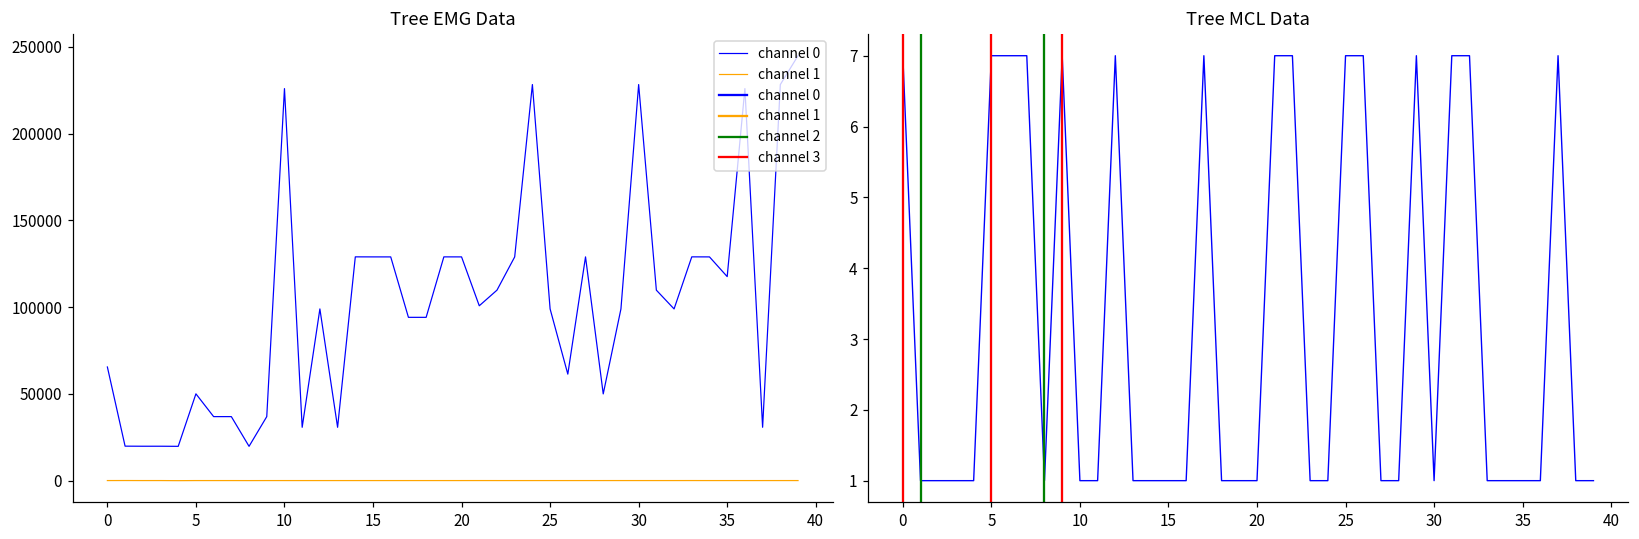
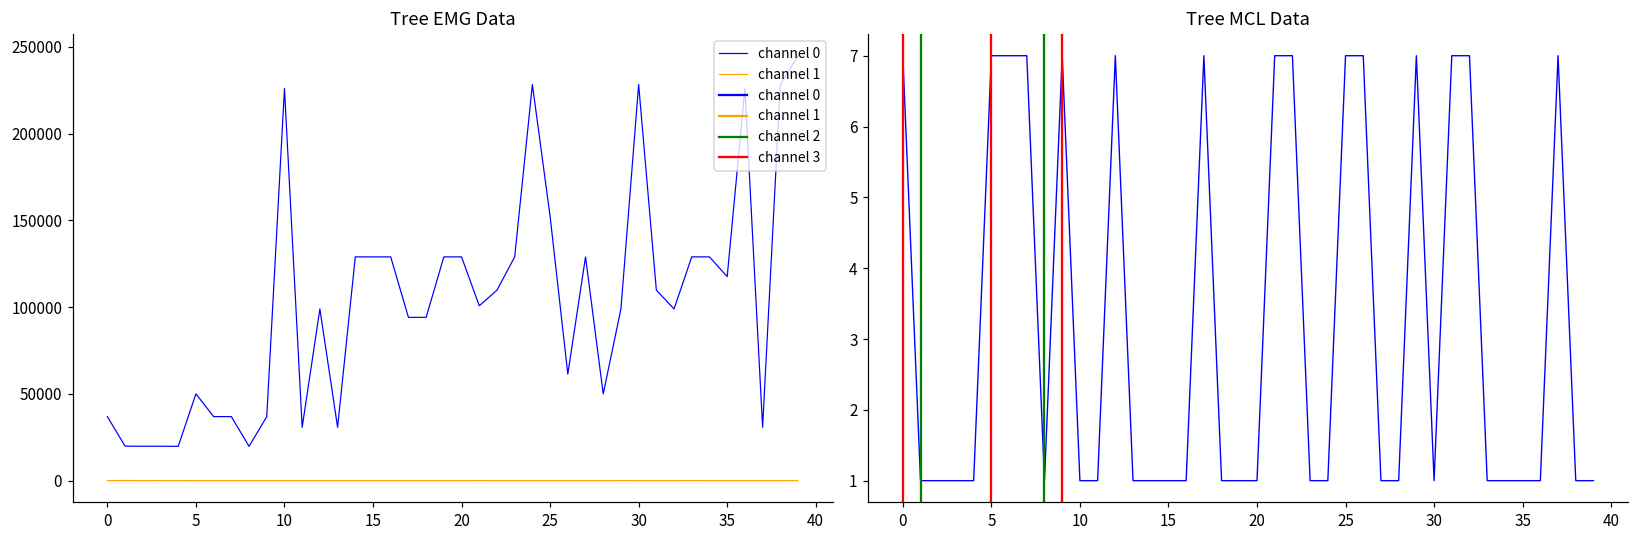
  {
    "Tree EMG Data": {
      "channel 0": {
-       "0": 65000,
+       "0": 37000,
        "5": 50000,
        "10": 226000,
        "15": 129000,
        "20": 129000,
-       "25": 99000,
+       "25": 152000,
        "30": 228000,
        "35": 118000
      },
      "channel 1": {
        "0": 0,
        "5": 0,
        "10": 0,
        "15": 0,
        "20": 0,
        "25": 0,
        "30": 0,
        "35": 0
      }
    },
    "Tree MCL Data": {
      "0": 7.0,
      "5": 7.0,
      "10": 1.0,
      "15": 1.0,
      "20": 1.0,
      "25": 7.0,
      "30": 1.0,
      "35": 1.0
    }
  }
